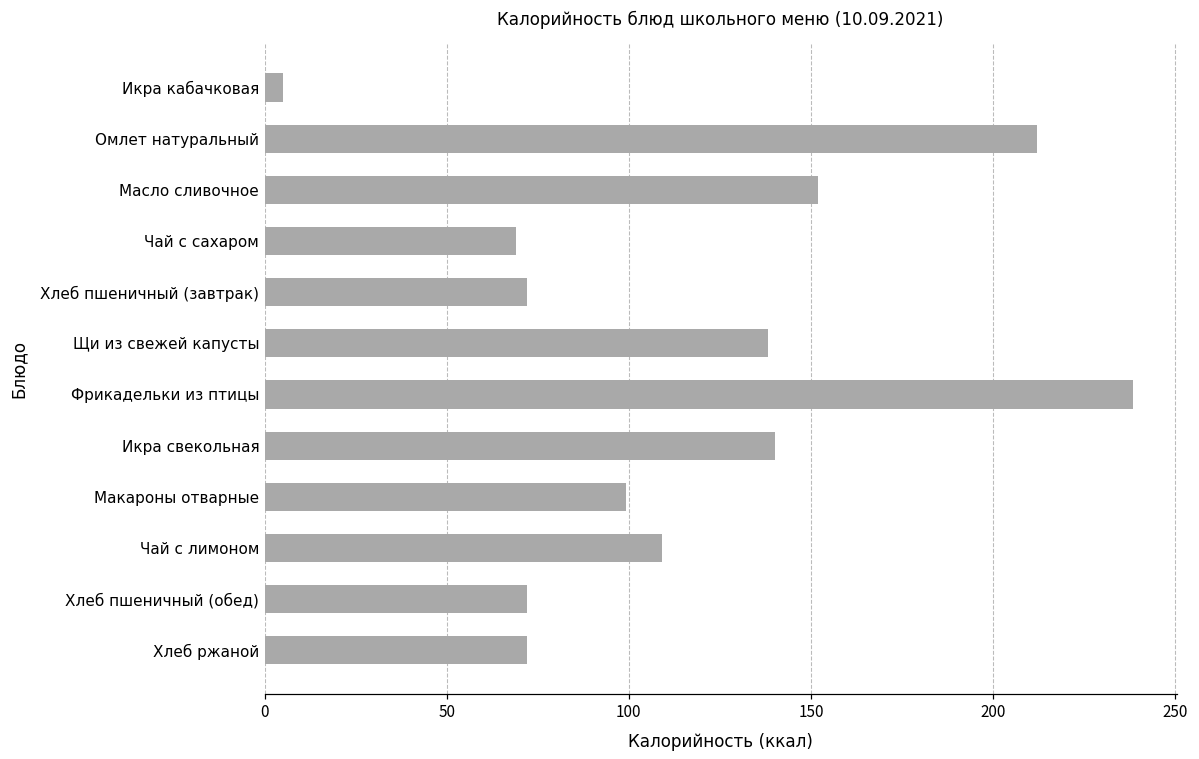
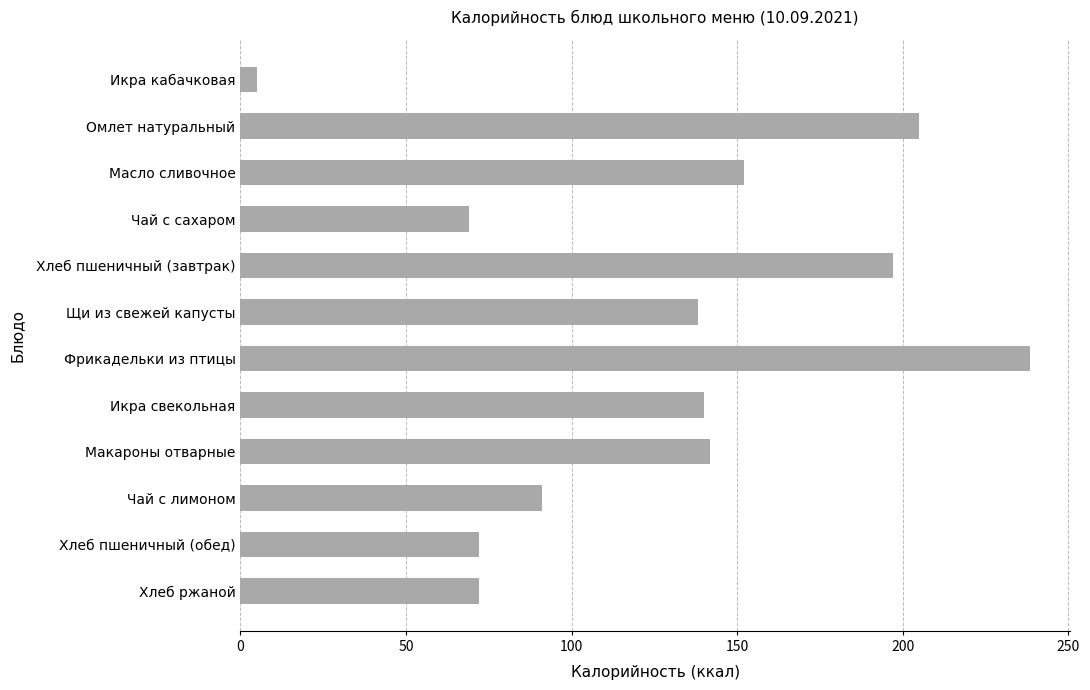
  {
    "Икра кабачковая": 5,
-   "Омлет натуральный": 212,
+   "Омлет натуральный": 205,
    "Масло сливочное": 152,
    "Чай с сахаром": 69,
-   "Хлеб пшеничный (завтрак)": 72,
+   "Хлеб пшеничный (завтрак)": 197,
    "Щи из свежей капусты": 138,
    "Фрикадельки из птицы": 239,
    "Икра свекольная": 140,
-   "Макароны отварные": 99,
-   "Чай с лимоном": 109,
+   "Макароны отварные": 142,
+   "Чай с лимоном": 91,
    "Хлеб пшеничный (обед)": 72,
    "Хлеб ржаной": 72
  }
